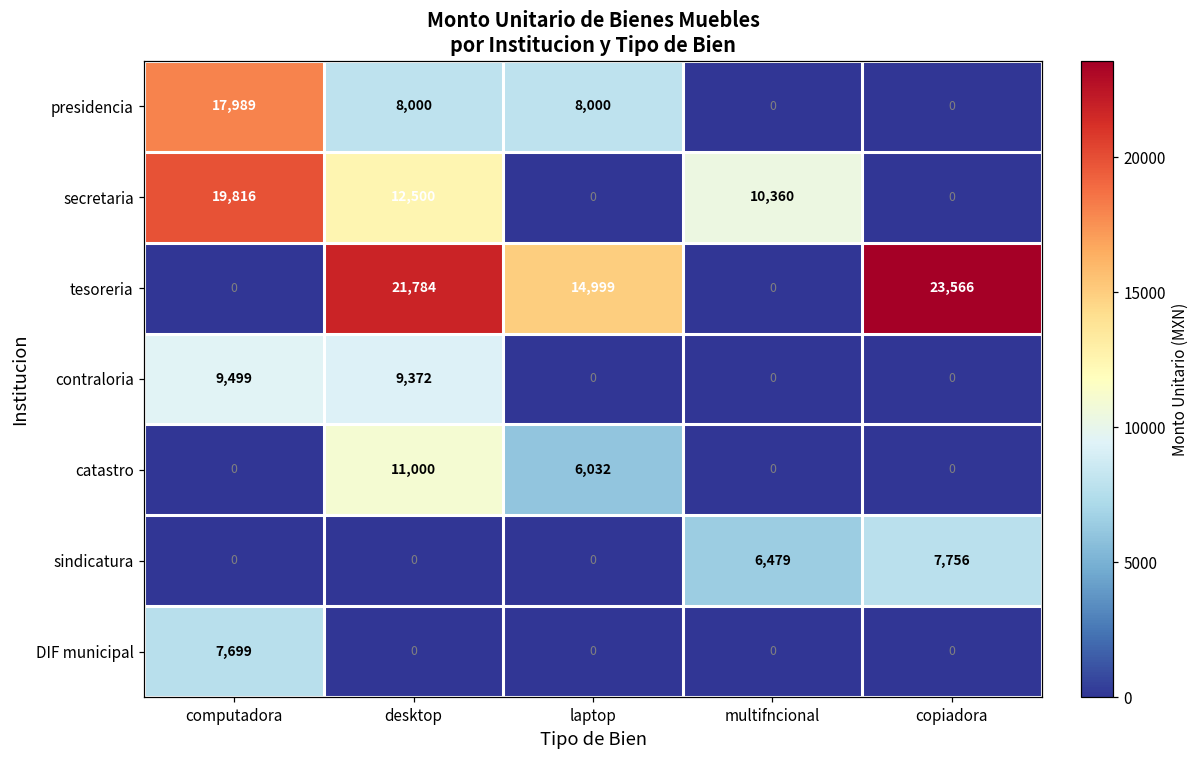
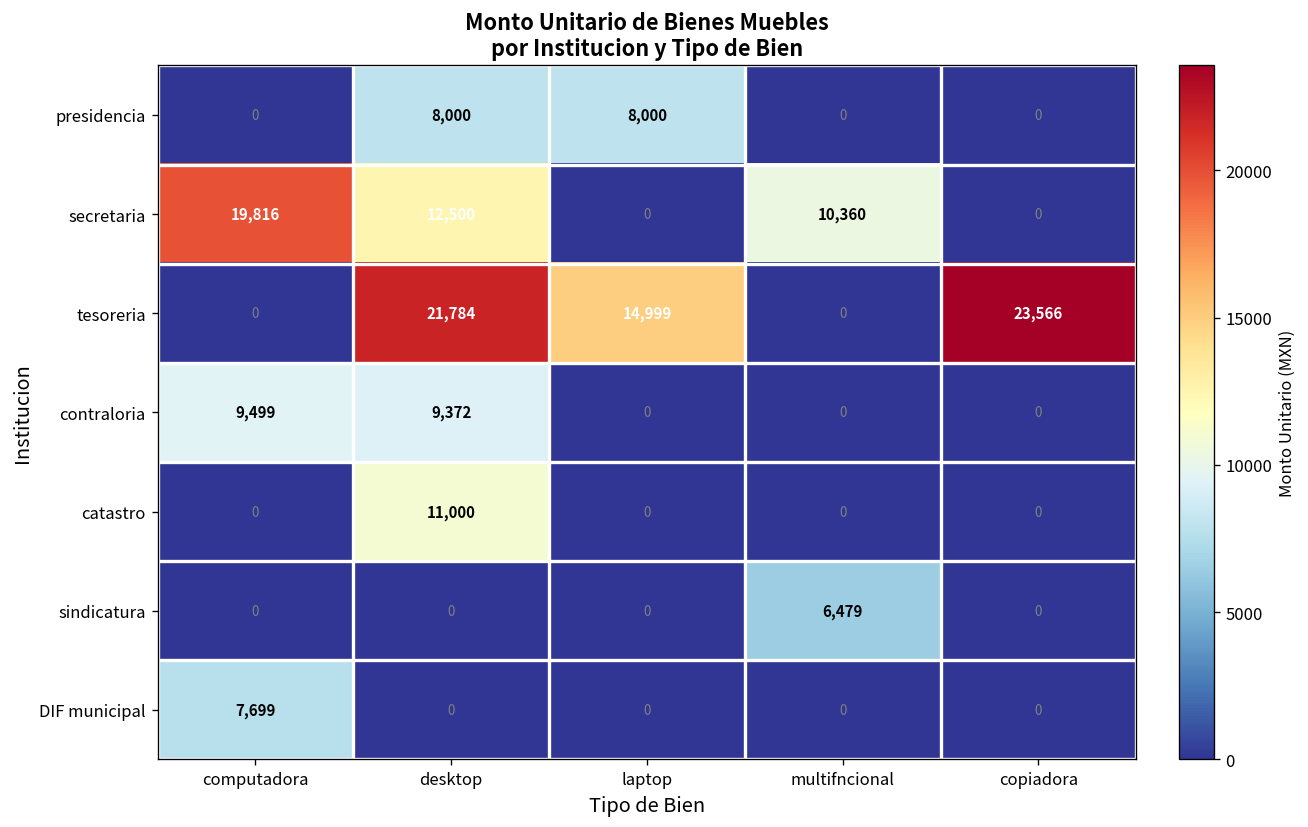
  {
    "presidencia": {
-     "computadora": "17,989",
+     "computadora": "0",
      "desktop": "8,000",
      "laptop": "8,000",
      "multifncional": "0",
      "copiadora": "0"
    },
    "secretaria": {
      "computadora": "19,816",
      "desktop": "12,500",
      "laptop": "0",
      "multifncional": "10,360",
      "copiadora": "0"
    },
    "tesoreria": {
      "computadora": "0",
      "desktop": "21,784",
      "laptop": "14,999",
      "multifncional": "0",
      "copiadora": "23,566"
    },
    "contraloria": {
      "computadora": "9,499",
      "desktop": "9,372",
      "laptop": "0",
      "multifncional": "0",
      "copiadora": "0"
    },
    "catastro": {
      "computadora": "0",
      "desktop": "11,000",
-     "laptop": "6,032",
+     "laptop": "0",
      "multifncional": "0",
      "copiadora": "0"
    },
    "sindicatura": {
      "computadora": "0",
      "desktop": "0",
      "laptop": "0",
      "multifncional": "6,479",
-     "copiadora": "7,756"
+     "copiadora": "0"
    },
    "DIF municipal": {
      "computadora": "7,699",
      "desktop": "0",
      "laptop": "0",
      "multifncional": "0",
      "copiadora": "0"
    }
  }
